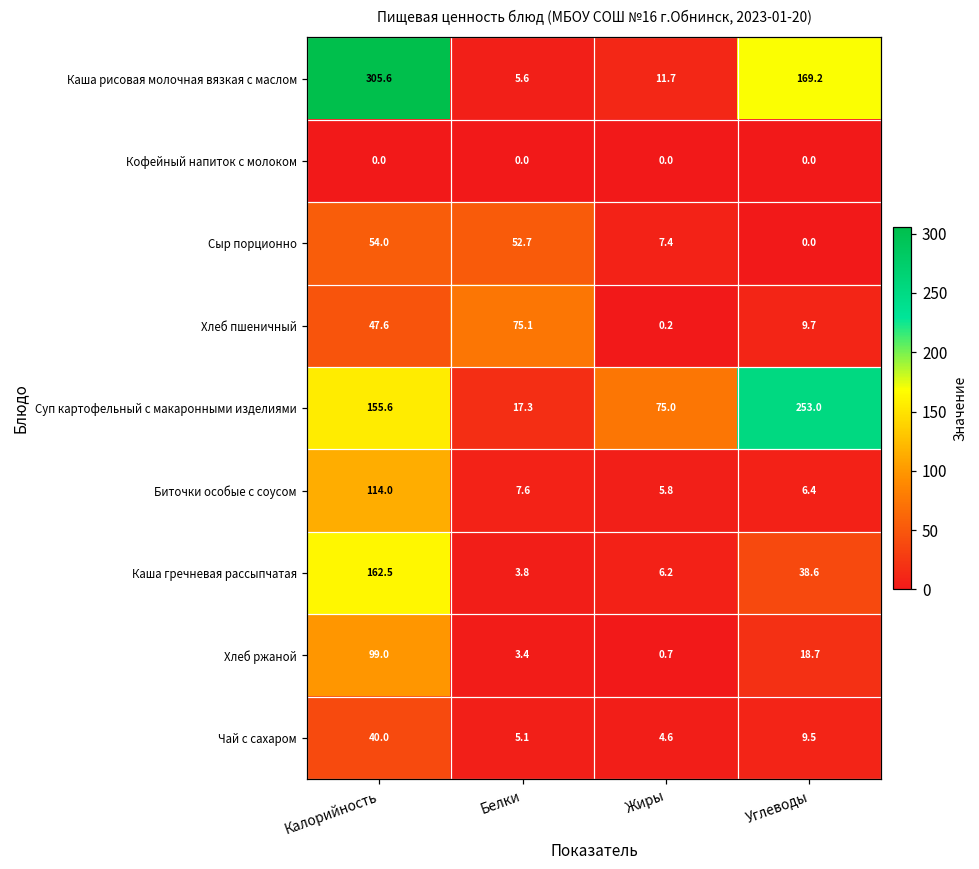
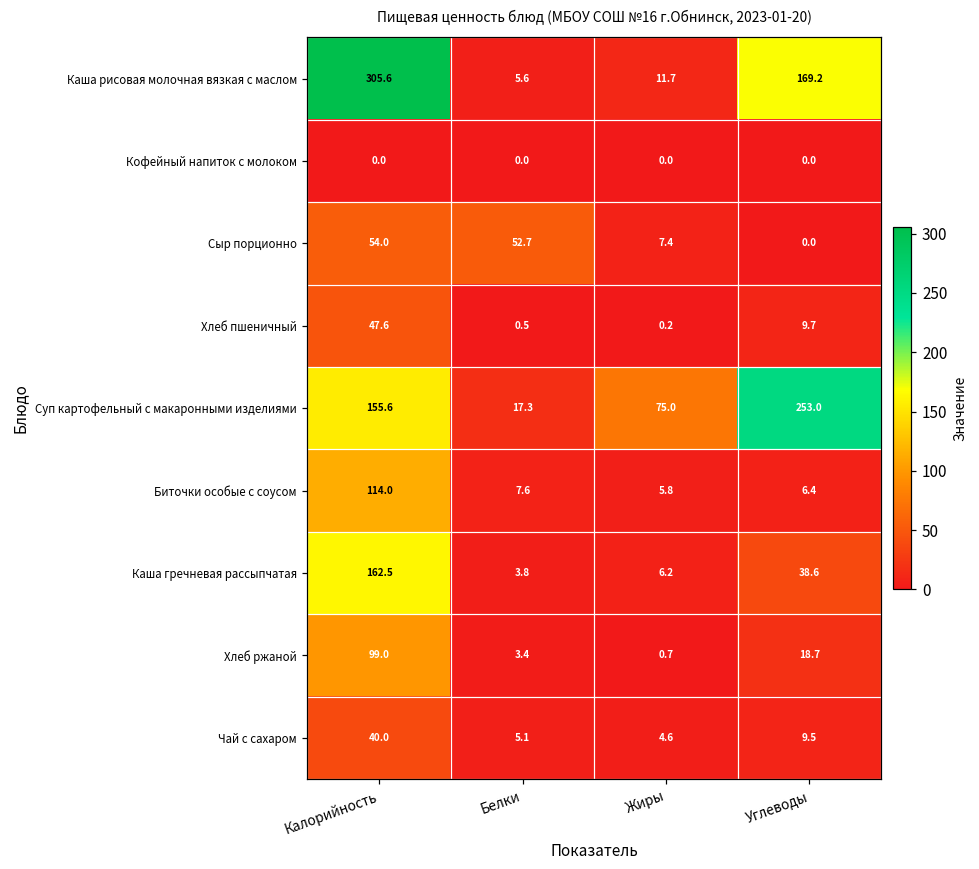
  {
    "Каша рисовая молочная вязкая с маслом": {
      "Калорийность": 305.6,
      "Белки": 5.6,
      "Жиры": 11.7,
      "Углеводы": 169.2
    },
    "Кофейный напиток с молоком": {
      "Калорийность": 0.0,
      "Белки": 0.0,
      "Жиры": 0.0,
      "Углеводы": 0.0
    },
    "Сыр порционно": {
      "Калорийность": 54.0,
      "Белки": 52.7,
      "Жиры": 7.4,
      "Углеводы": 0.0
    },
    "Хлеб пшеничный": {
      "Калорийность": 47.6,
-     "Белки": 75.1,
+     "Белки": 0.5,
      "Жиры": 0.2,
      "Углеводы": 9.7
    },
    "Суп картофельный с макаронными изделиями": {
      "Калорийность": 155.6,
      "Белки": 17.3,
      "Жиры": 75.0,
      "Углеводы": 253.0
    },
    "Биточки особые с соусом": {
      "Калорийность": 114.0,
      "Белки": 7.6,
      "Жиры": 5.8,
      "Углеводы": 6.4
    },
    "Каша гречневая рассыпчатая": {
      "Калорийность": 162.5,
      "Белки": 3.8,
      "Жиры": 6.2,
      "Углеводы": 38.6
    },
    "Хлеб ржаной": {
      "Калорийность": 99.0,
      "Белки": 3.4,
      "Жиры": 0.7,
      "Углеводы": 18.7
    },
    "Чай с сахаром": {
      "Калорийность": 40.0,
      "Белки": 5.1,
      "Жиры": 4.6,
      "Углеводы": 9.5
    }
  }
